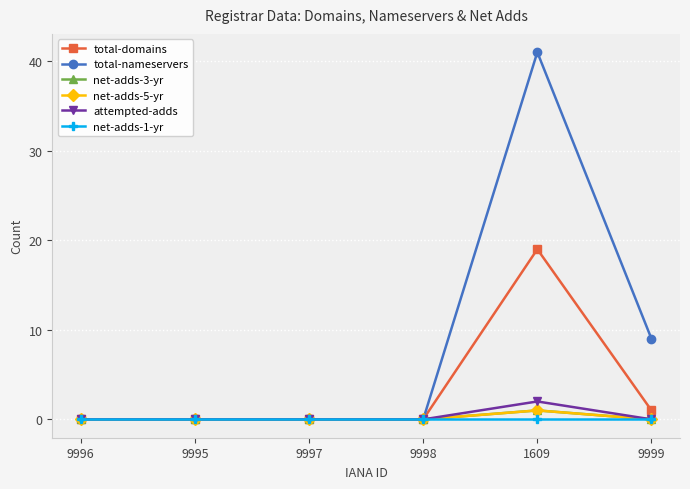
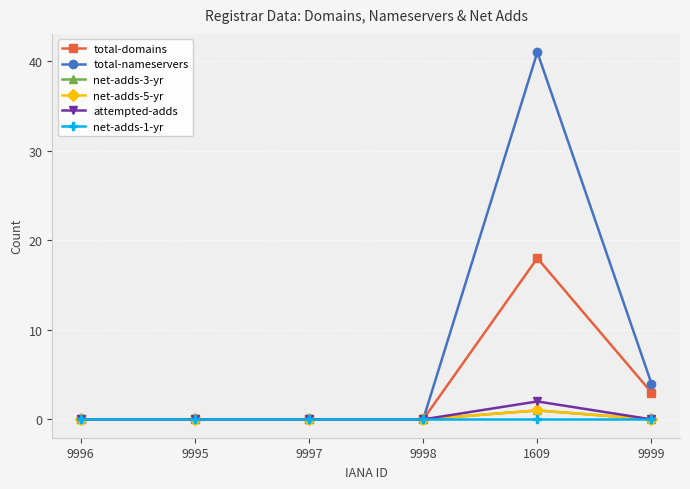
  {
    "total-domains": {
-     "1609": 19,
-     "9999": 1
+     "1609": 18,
+     "9999": 3
    },
    "total-nameservers": {
      "1609": 41,
-     "9999": 9
+     "9999": 4
    },
    "net-adds-5-yr": {
      "1609": 1
    },
    "attempted-adds": {
      "1609": 2
    },
    "net-adds-1-yr": {
      "1609": 0
    }
  }
